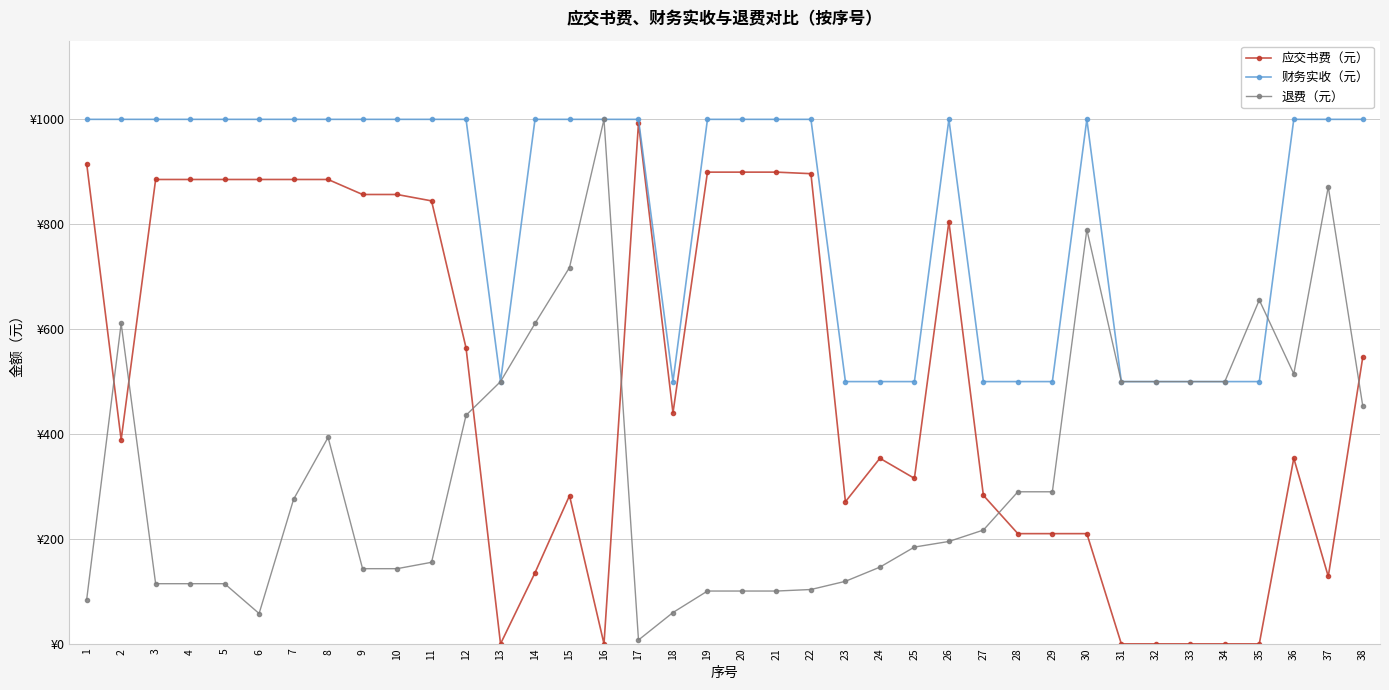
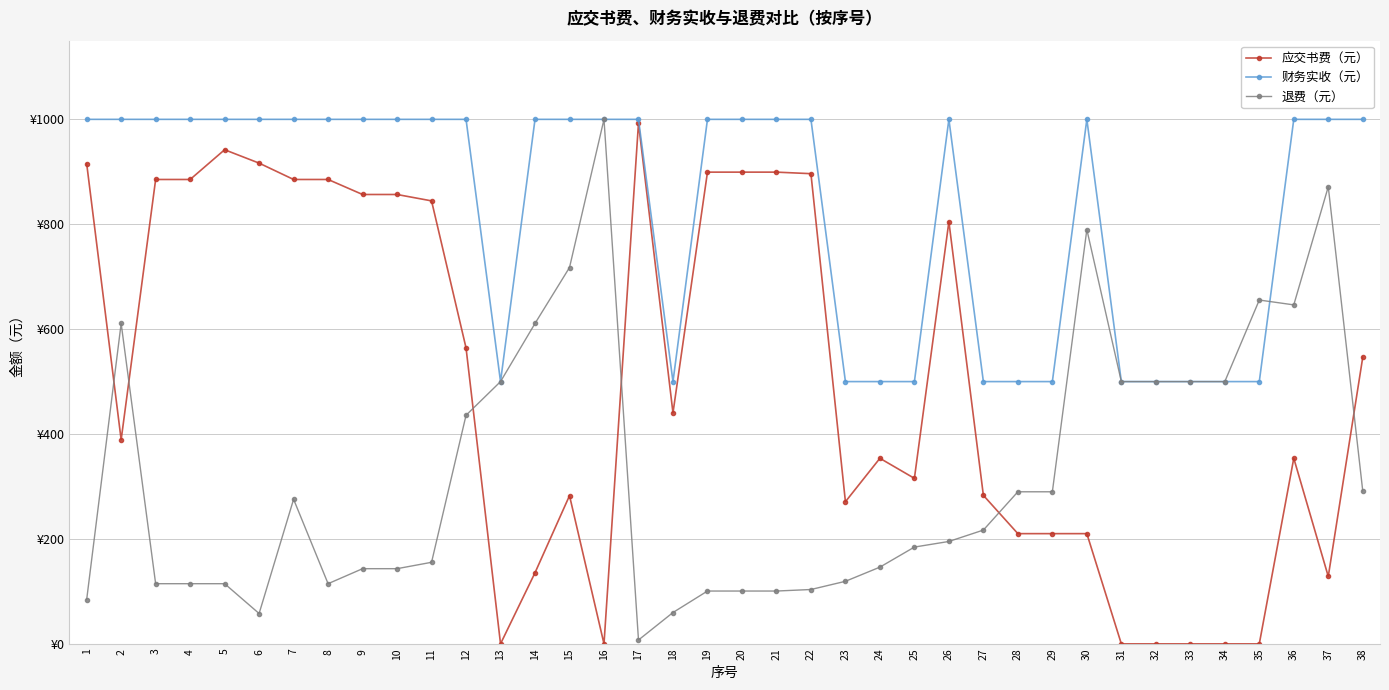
  {
    "应交书费（元）": {
      "1": "¥920",
      "2": "¥390",
      "3": "¥890",
      "4": "¥890",
-     "5": "¥890",
-     "6": "¥890",
+     "5": "¥940",
+     "6": "¥920",
      "7": "¥890",
      "8": "¥890",
      "9": "¥860",
      "10": "¥860",
      "11": "¥840",
      "12": "¥560",
      "13": "¥0",
      "14": "¥140",
      "15": "¥280",
      "16": "¥0",
      "17": "¥990",
      "18": "¥440",
      "19": "¥900",
      "20": "¥900",
      "21": "¥900",
      "22": "¥900",
      "23": "¥270",
      "24": "¥350",
      "25": "¥320",
      "26": "¥800",
      "27": "¥280",
      "28": "¥210",
      "29": "¥210",
      "30": "¥210",
      "31": "¥0",
      "32": "¥0",
      "33": "¥0",
      "34": "¥0",
      "35": "¥0",
      "36": "¥350",
      "37": "¥130",
      "38": "¥550"
    },
    "财务实收（元）": {
      "1": "¥1000",
      "2": "¥1000",
      "3": "¥1000",
      "4": "¥1000",
      "5": "¥1000",
      "6": "¥1000",
      "7": "¥1000",
      "8": "¥1000",
      "9": "¥1000",
      "10": "¥1000",
      "11": "¥1000",
      "12": "¥1000",
      "14": "¥1000",
      "15": "¥1000",
      "17": "¥1000",
      "18": "¥500",
      "19": "¥1000",
      "20": "¥1000",
      "21": "¥1000",
      "22": "¥1000",
      "23": "¥500",
      "24": "¥500",
      "25": "¥500",
      "26": "¥1000",
      "27": "¥500",
      "28": "¥500",
      "29": "¥500",
      "30": "¥1000",
      "35": "¥500",
      "36": "¥1000",
      "37": "¥1000",
      "38": "¥1000"
    },
    "退费（元）": {
      "1": "¥80",
      "2": "¥610",
      "3": "¥110",
      "4": "¥110",
      "5": "¥110",
      "6": "¥60",
      "7": "¥280",
-     "8": "¥390",
+     "8": "¥110",
      "9": "¥140",
      "10": "¥140",
      "11": "¥160",
      "12": "¥440",
      "14": "¥610",
      "15": "¥720",
      "17": "¥10",
      "18": "¥60",
      "19": "¥100",
      "20": "¥100",
      "21": "¥100",
      "22": "¥100",
      "23": "¥120",
      "24": "¥150",
      "25": "¥180",
      "26": "¥200",
      "27": "¥220",
      "28": "¥290",
      "29": "¥290",
      "30": "¥790",
      "35": "¥660",
-     "36": "¥510",
+     "36": "¥650",
      "37": "¥870",
-     "38": "¥450"
+     "38": "¥290"
    }
  }
